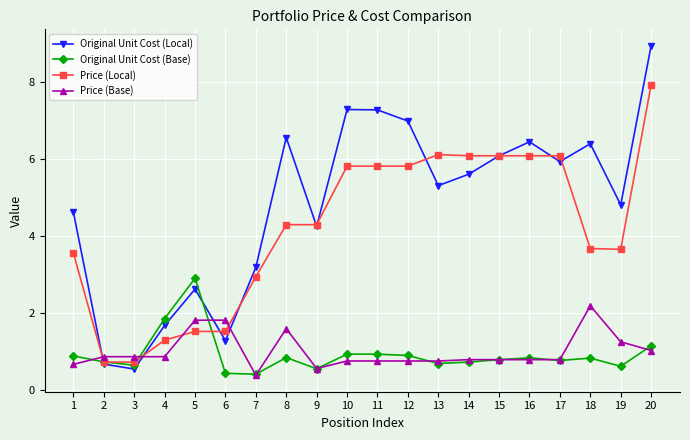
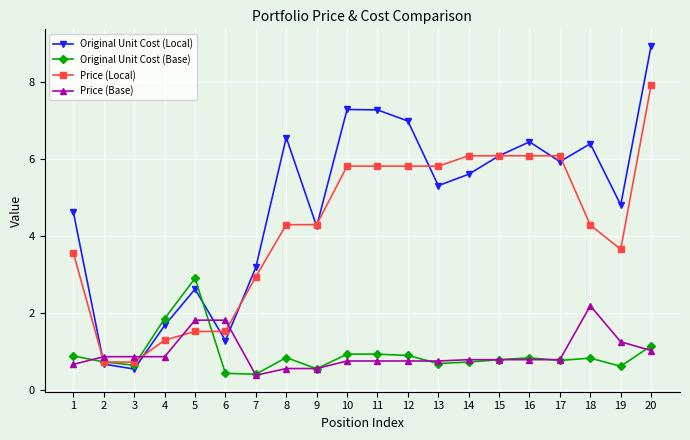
  {
    "Original Unit Cost (Local)": {
      "1": 4.6,
      "3": 0.5,
      "4": 1.7,
      "5": 2.6,
      "6": 1.3,
      "7": 3.2,
      "8": 6.6,
      "10": 7.3,
      "11": 7.3,
      "12": 7.0,
      "13": 5.3,
      "14": 5.6,
      "16": 6.4,
      "17": 5.9,
      "18": 6.4,
      "19": 4.8,
      "20": 8.9
    },
    "Original Unit Cost (Base)": {
      "1": 0.9,
      "3": 0.6,
      "4": 1.9,
      "5": 2.9,
      "6": 0.4,
      "8": 0.8,
      "10": 0.9,
      "11": 0.9,
      "12": 0.9,
      "18": 0.8,
      "19": 0.6,
      "20": 1.1
    },
    "Price (Local)": {
      "1": 3.6,
      "3": 0.7,
      "4": 1.3,
      "5": 1.5,
      "6": 1.5,
      "7": 2.9,
      "8": 4.3,
      "10": 5.8,
      "11": 5.8,
      "12": 5.8,
-     "13": 6.1,
+     "13": 5.8,
      "14": 6.1,
      "16": 6.1,
      "17": 6.1,
-     "18": 3.7,
+     "18": 4.3,
      "19": 3.7,
      "20": 7.9
    },
    "Price (Base)": {
      "1": 0.7,
      "2": 0.9,
      "3": 0.9,
      "4": 0.9,
      "5": 1.8,
      "6": 1.8,
-     "8": 1.6,
+     "8": 0.6,
      "10": 0.7,
      "11": 0.7,
      "12": 0.7,
      "18": 2.2,
      "19": 1.2,
      "20": 1.0
    }
  }
